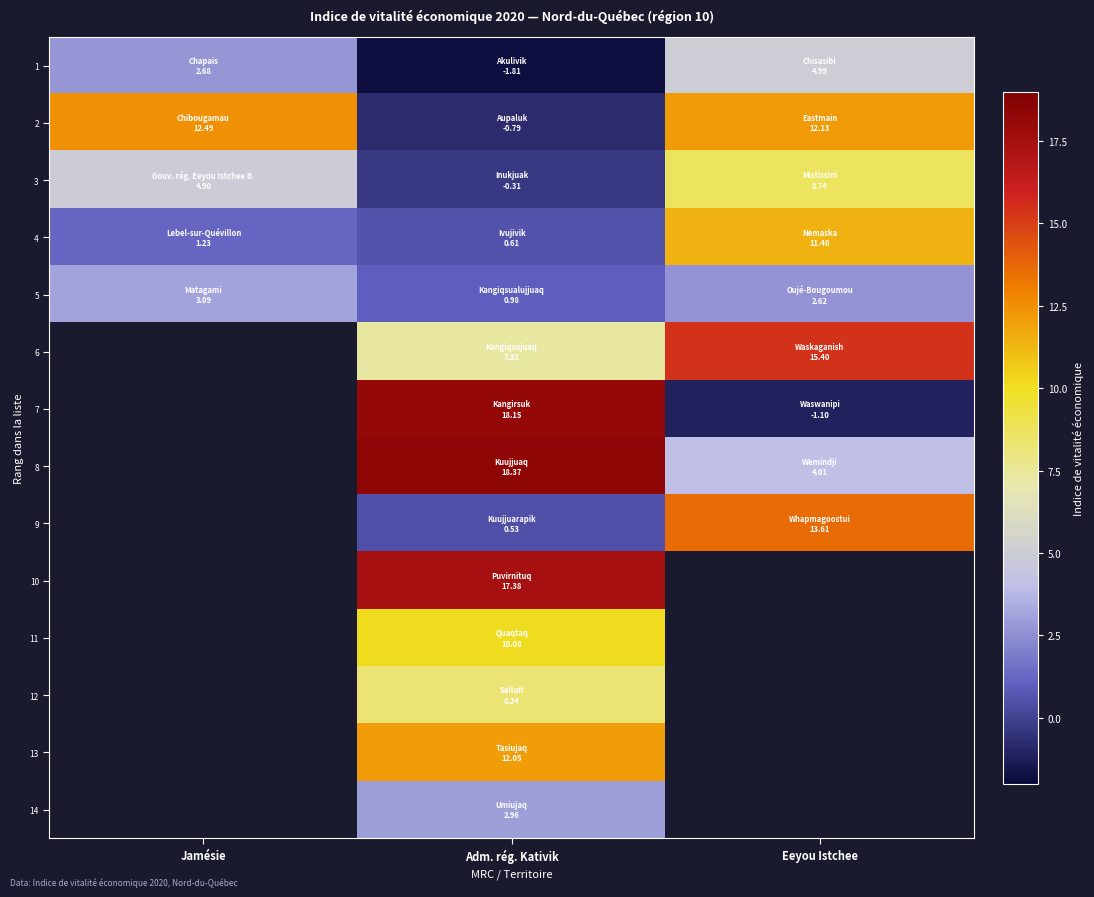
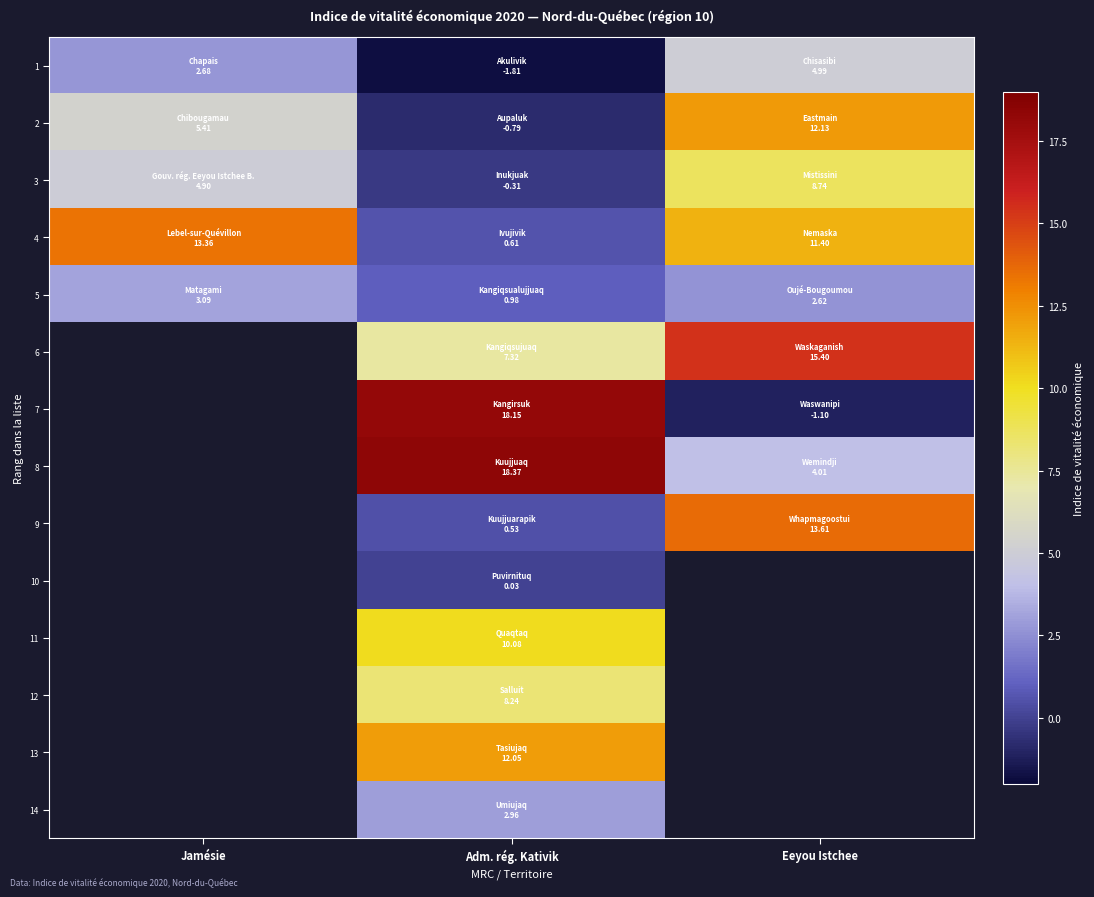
  {
    "1": {
      "Jamésie": 2.68,
      "Adm. rég. Kativik": -1.81,
      "Eeyou Istchee": 4.99
    },
    "2": {
-     "Jamésie": 12.49,
+     "Jamésie": 5.41,
      "Adm. rég. Kativik": -0.79,
      "Eeyou Istchee": 12.13
    },
    "3": {
      "Jamésie": 4.90,
      "Adm. rég. Kativik": -0.31,
      "Eeyou Istchee": 8.74
    },
    "4": {
-     "Jamésie": 1.23,
+     "Jamésie": 13.36,
      "Adm. rég. Kativik": 0.61,
      "Eeyou Istchee": 11.40
    },
    "5": {
      "Jamésie": 3.09,
      "Adm. rég. Kativik": 0.98,
      "Eeyou Istchee": 2.62
    },
    "6": {
      "Adm. rég. Kativik": 7.32,
      "Eeyou Istchee": 15.40
    },
    "7": {
      "Adm. rég. Kativik": 18.15,
      "Eeyou Istchee": -1.10
    },
    "8": {
      "Adm. rég. Kativik": 18.37,
      "Eeyou Istchee": 4.01
    },
    "9": {
      "Adm. rég. Kativik": 0.53,
      "Eeyou Istchee": 13.61
    },
    "10": {
-     "Adm. rég. Kativik": 17.38
+     "Adm. rég. Kativik": 0.03
    },
    "11": {
      "Adm. rég. Kativik": 10.08
    },
    "12": {
      "Adm. rég. Kativik": 8.24
    },
    "13": {
      "Adm. rég. Kativik": 12.05
    },
    "14": {
      "Adm. rég. Kativik": 2.96
    }
  }
